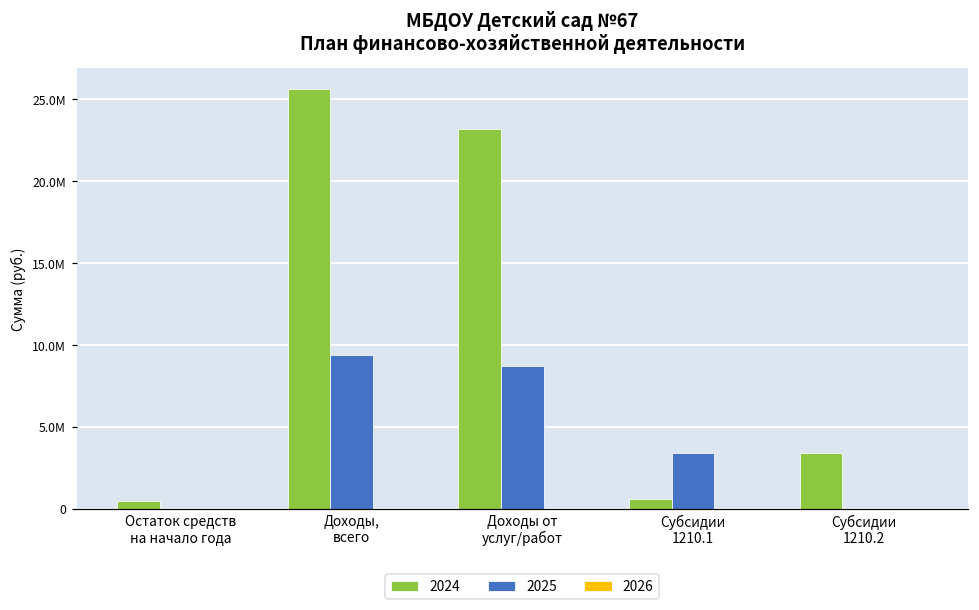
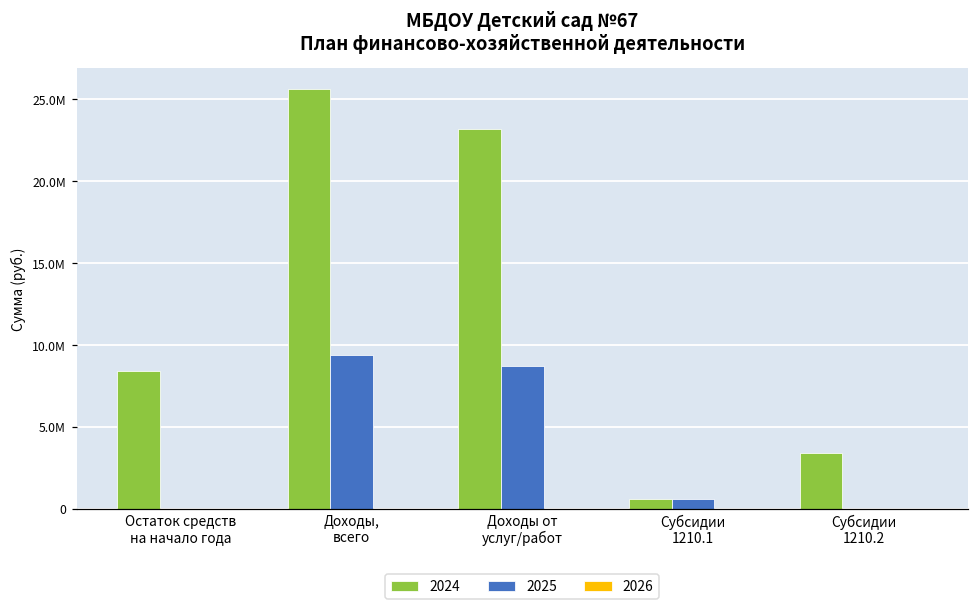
  {
    "2024": {
-     "Остаток средств на начало года": 500000,
+     "Остаток средств на начало года": 8400000,
      "Доходы, всего": 25600000,
      "Доходы от услуг/работ": 23200000,
      "Субсидии 1210.1": 600000,
      "Субсидии 1210.2": 3400000
    },
    "2025": {
      "Остаток средств на начало года": 0,
      "Доходы, всего": 9400000,
      "Доходы от услуг/работ": 8700000,
-     "Субсидии 1210.1": 3400000
+     "Субсидии 1210.1": 600000
    },
    "2026": {
      "Остаток средств на начало года": 0,
      "Доходы, всего": 0,
      "Доходы от услуг/работ": 0,
      "Субсидии 1210.1": 0,
      "Субсидии 1210.2": 0
    }
  }
